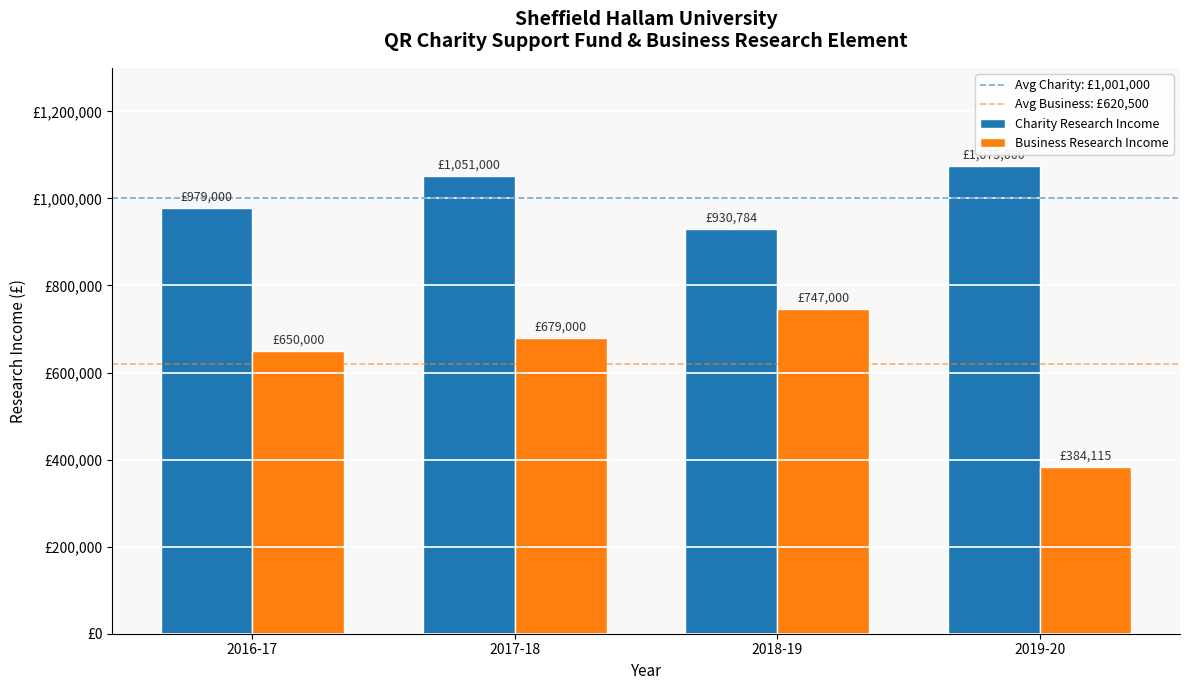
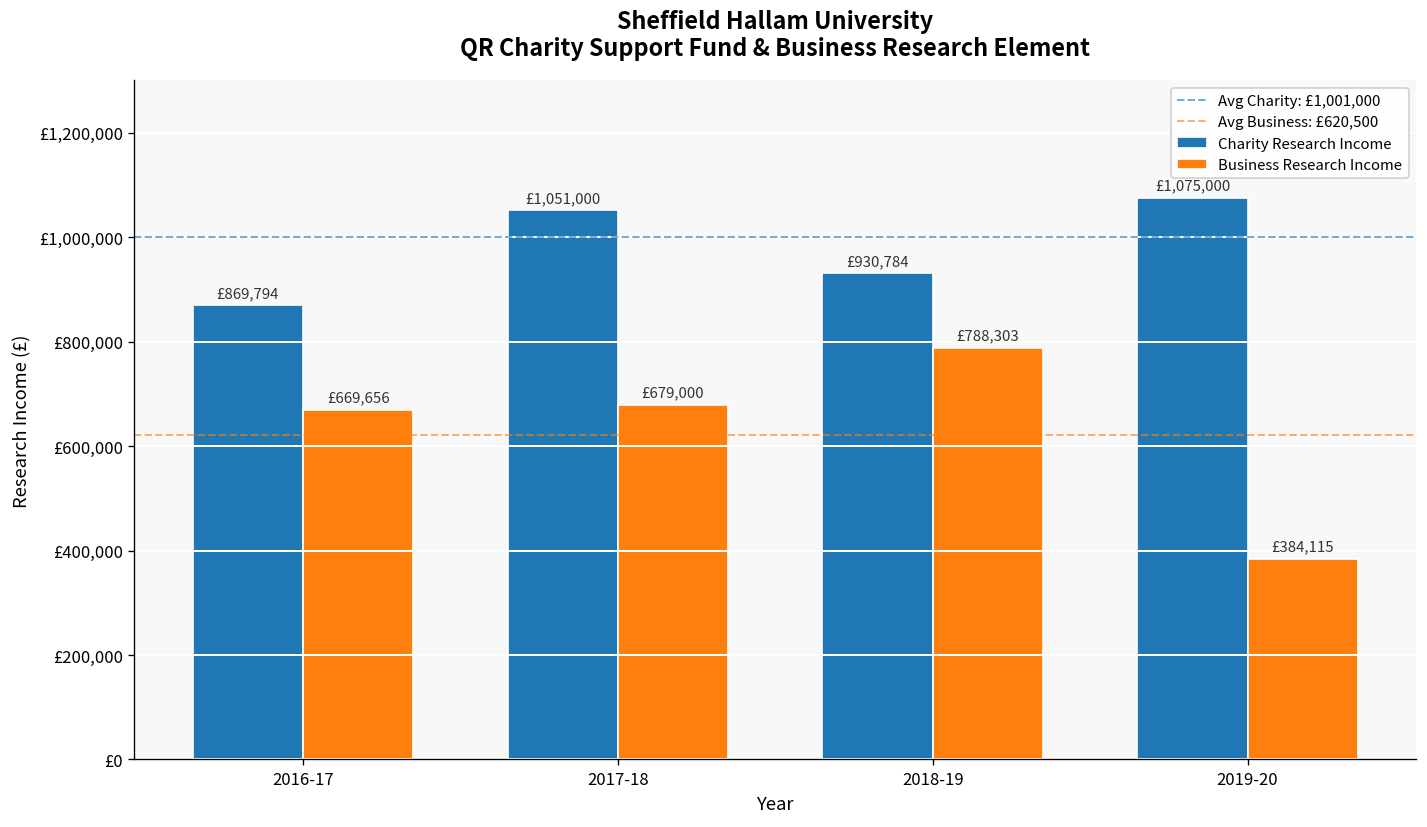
  {
    "Charity Research Income": {
-     "2016-17": "£979,000",
+     "2016-17": "£869,794",
      "2017-18": "£1,051,000",
      "2018-19": "£930,784"
    },
    "Business Research Income": {
-     "2016-17": "£650,000",
+     "2016-17": "£669,656",
      "2017-18": "£679,000",
-     "2018-19": "£747,000",
+     "2018-19": "£788,303",
      "2019-20": "£384,115"
    }
  }
